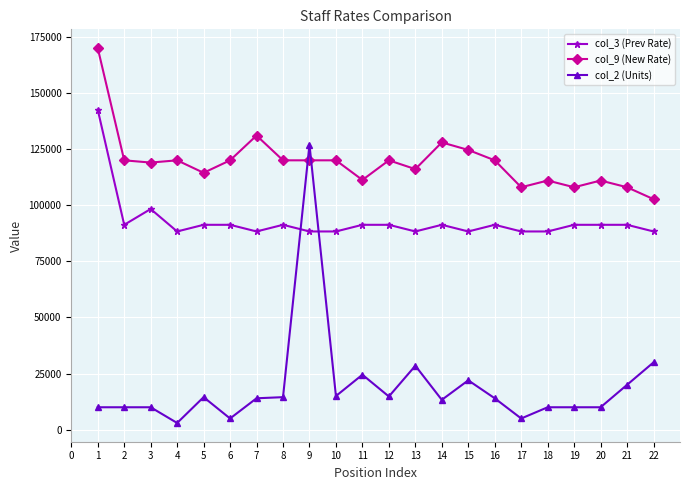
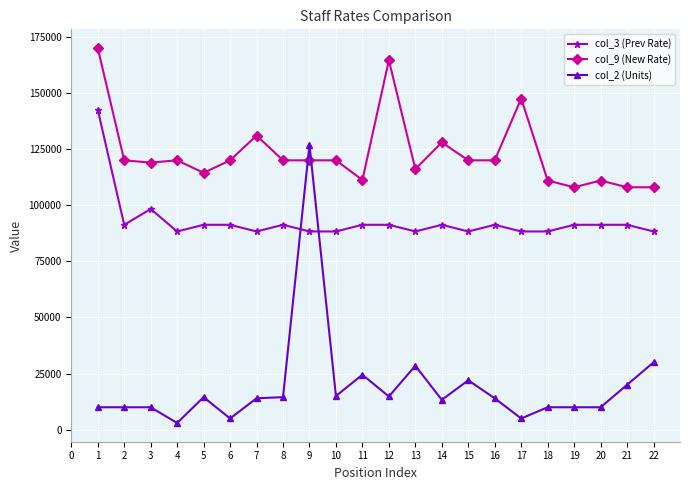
  {
    "col_9 (New Rate)": {
      "1": 170000,
      "2": 120000,
      "3": 119000,
      "4": 120000,
      "5": 114000,
      "6": 120000,
      "7": 131000,
      "8": 120000,
      "9": 120000,
      "10": 120000,
      "11": 111000,
-     "12": 120000,
+     "12": 165000,
      "13": 116000,
      "14": 128000,
-     "15": 125000,
+     "15": 120000,
      "16": 120000,
-     "17": 108000,
+     "17": 148000,
      "18": 111000,
      "19": 108000,
      "20": 111000,
      "21": 108000,
-     "22": 103000
+     "22": 108000
    }
  }
